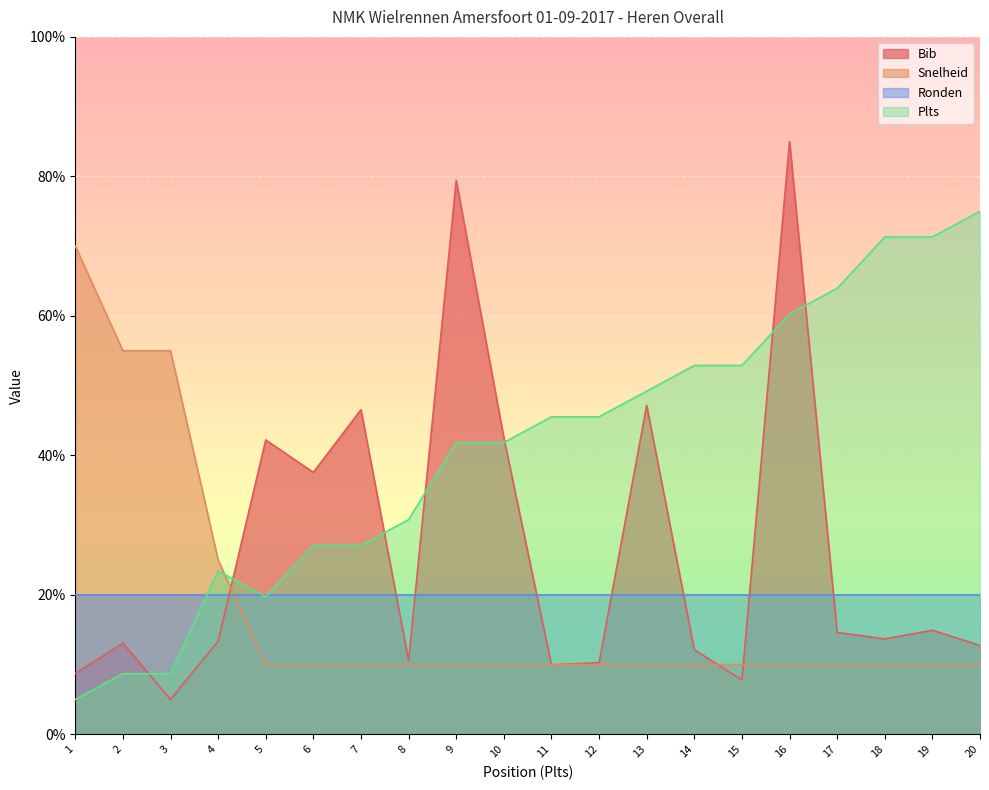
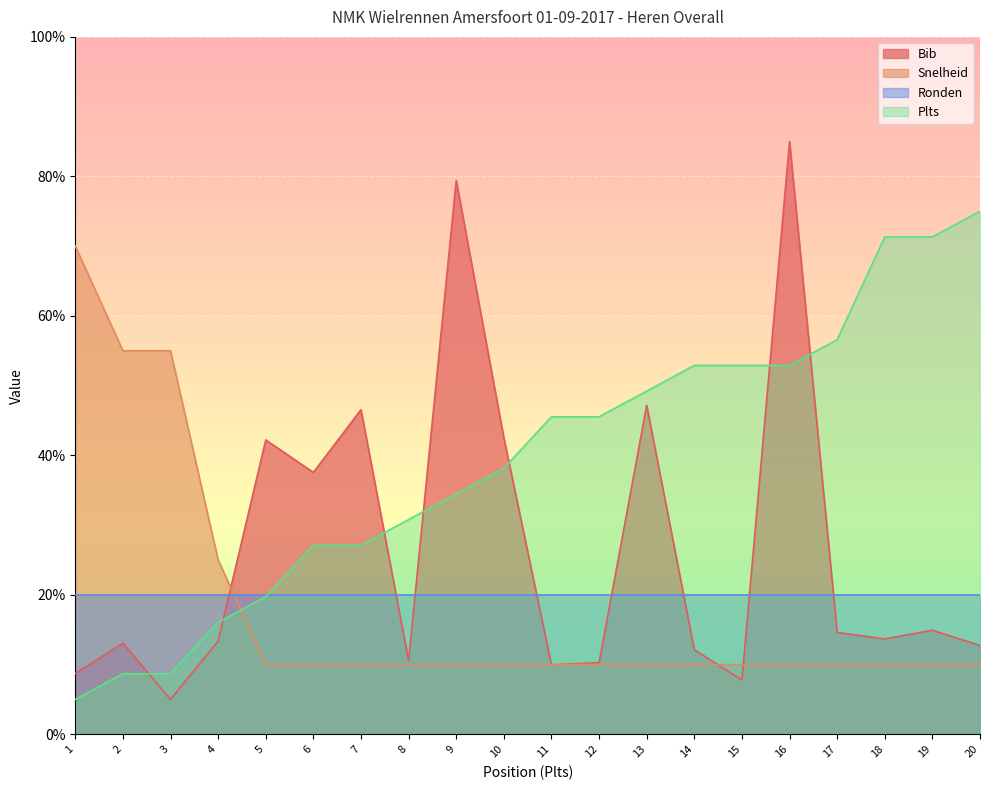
  {
    "Ronden": {
      "1": "20%",
      "2": "20%",
      "3": "20%",
      "4": "20%",
      "6": "20%",
      "7": "20%",
      "8": "20%",
      "9": "20%",
      "10": "20%",
      "11": "20%",
      "12": "20%",
      "13": "20%",
      "14": "20%",
      "15": "20%",
      "16": "20%",
      "17": "20%",
      "18": "20%",
      "19": "20%",
      "20": "20%"
    },
    "Plts": {
      "1": "5%",
      "2": "9%",
      "3": "9%",
-     "4": "23%",
+     "4": "16%",
      "6": "27%",
      "7": "27%",
      "8": "31%",
-     "9": "42%",
-     "10": "42%",
+     "9": "34%",
+     "10": "38%",
      "11": "46%",
      "12": "46%",
      "13": "49%",
      "14": "53%",
      "15": "53%",
-     "16": "60%",
-     "17": "64%",
+     "16": "53%",
+     "17": "57%",
      "18": "71%",
      "19": "71%",
      "20": "75%"
    }
  }
